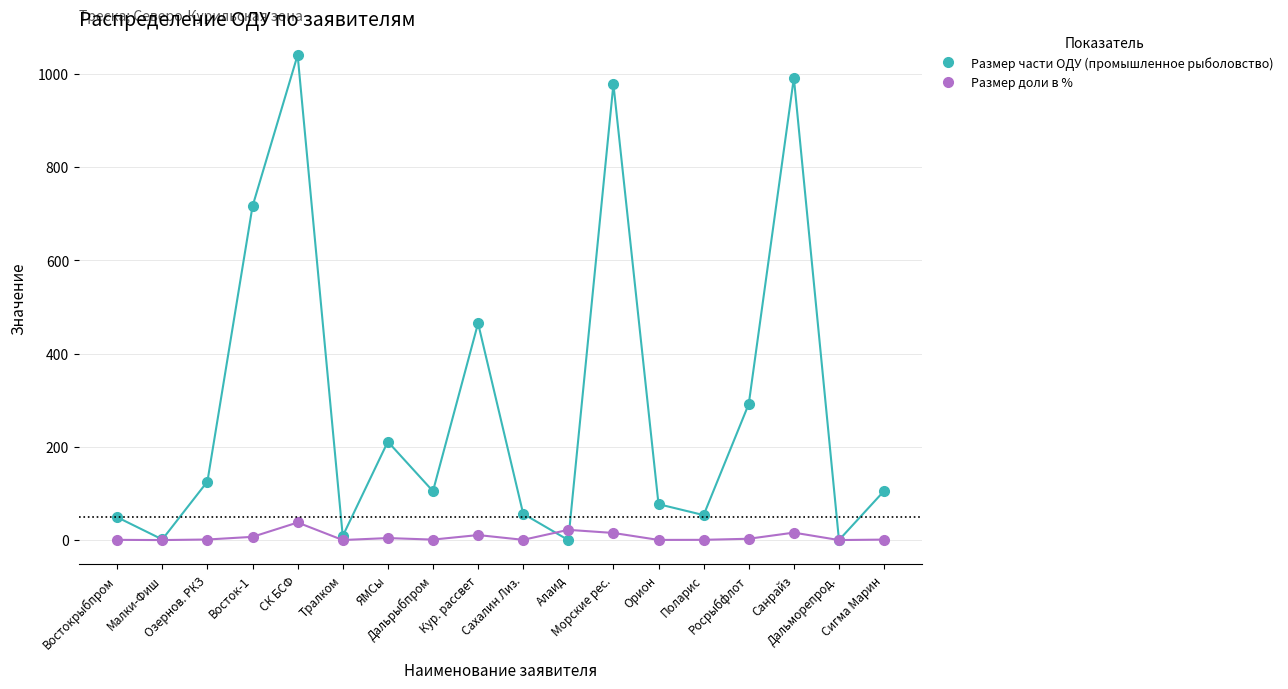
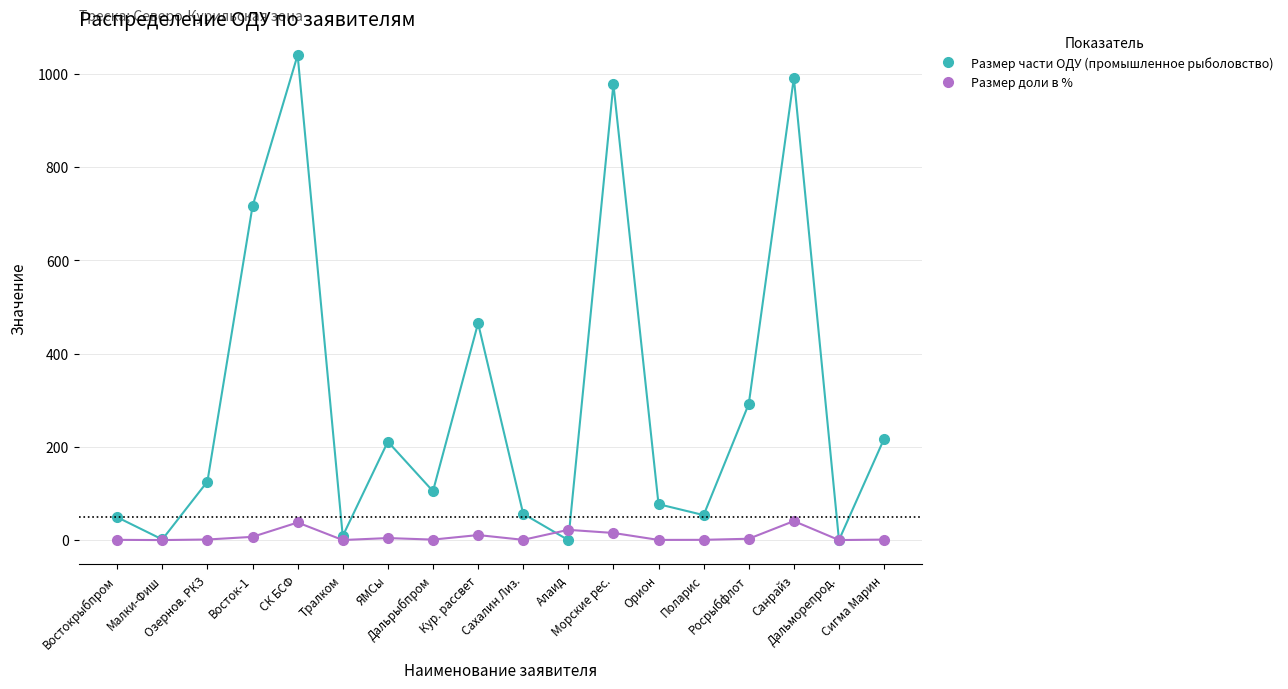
  {
    "Размер части ОДУ (промышленное рыболовство)": {
      "Востокрыбпром": 50,
      "Озернов. РКЗ": 130,
      "Восток-1": 720,
      "СК БСФ": 1040,
      "Тралком": 10,
      "ЯМСы": 210,
      "Дальрыбпром": 100,
      "Кур. рассвет": 470,
      "Сахалин Лиз.": 60,
      "Алаид": 0,
      "Морские рес.": 980,
      "Орион": 80,
      "Поларис": 50,
      "Росрыбфлот": 290,
      "Санрайз": 990,
-     "Сигма Марин": 110
+     "Сигма Марин": 220
    },
    "Размер доли в %": {
      "Востокрыбпром": 0,
      "Озернов. РКЗ": 0,
      "Восток-1": 10,
      "СК БСФ": 40,
      "Тралком": 0,
      "ЯМСы": 0,
      "Дальрыбпром": 0,
      "Кур. рассвет": 10,
      "Сахалин Лиз.": 0,
      "Алаид": 20,
      "Морские рес.": 20,
      "Орион": 0,
      "Поларис": 0,
      "Росрыбфлот": 0,
-     "Санрайз": 20,
+     "Санрайз": 40,
      "Сигма Марин": 0
    }
  }
